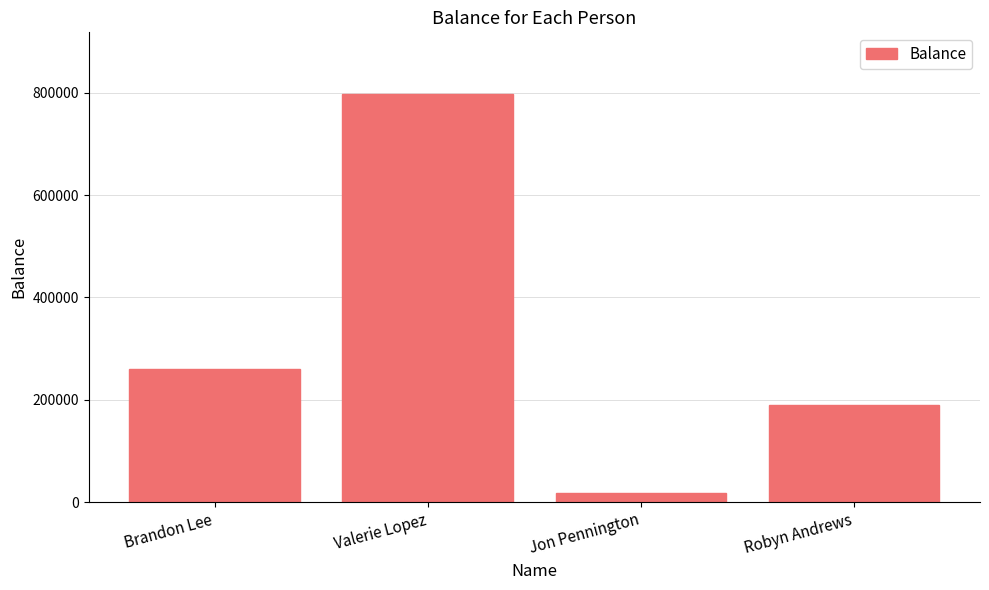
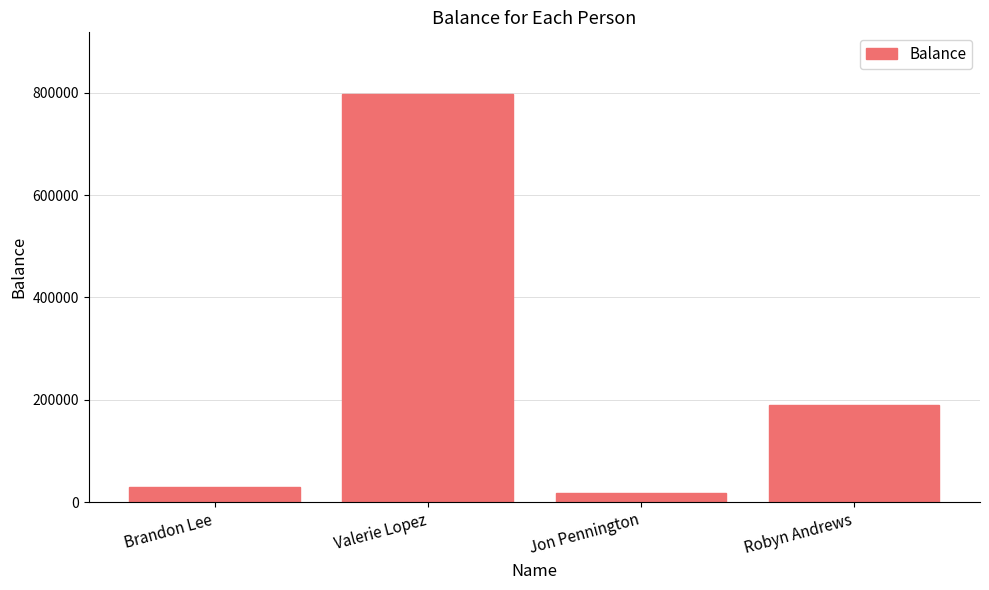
  {
-   "Brandon Lee": 260000,
+   "Brandon Lee": 30000,
    "Valerie Lopez": 800000,
    "Jon Pennington": 20000,
    "Robyn Andrews": 190000
  }
